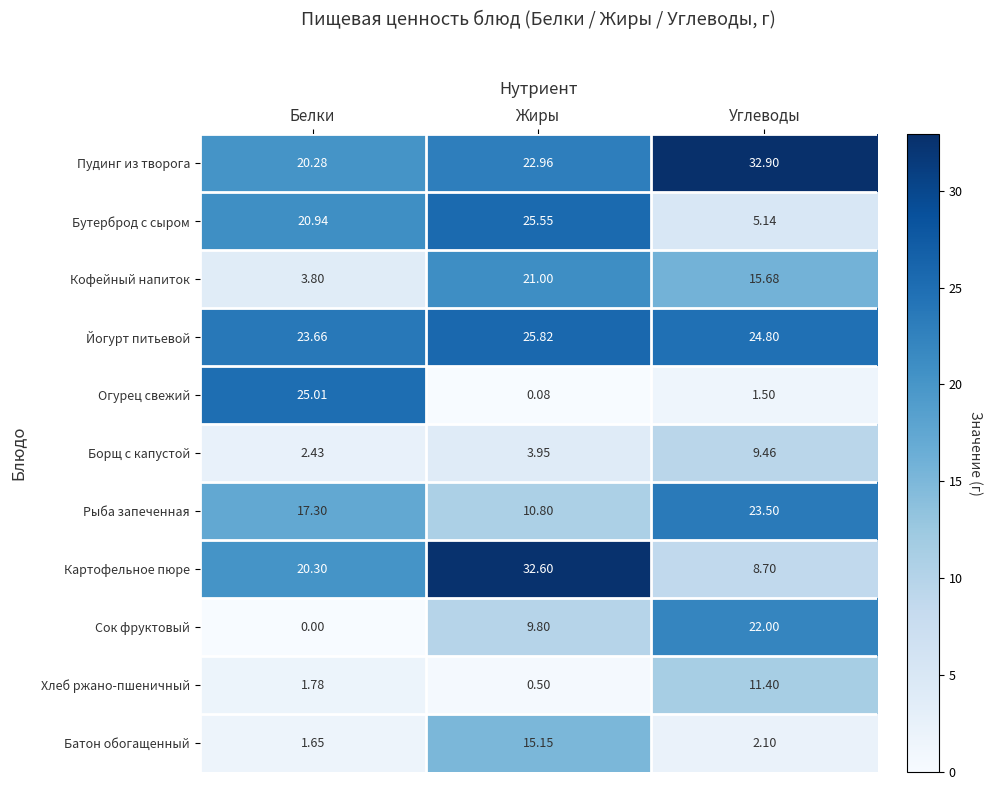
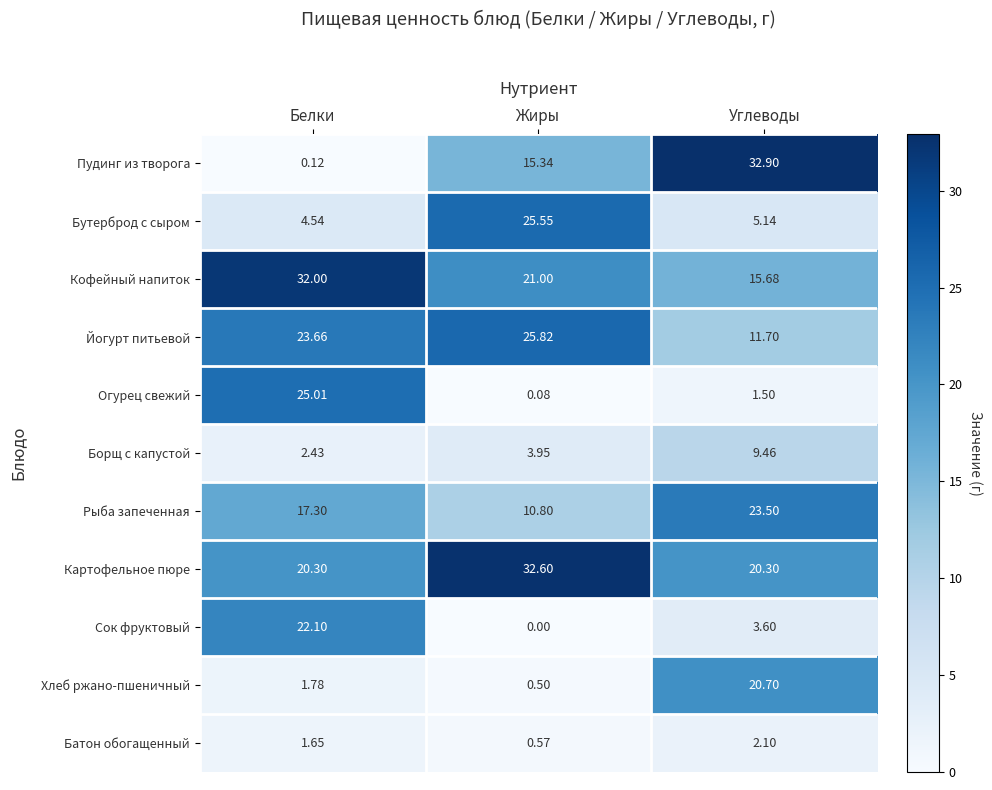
  {
    "Пудинг из творога": {
-     "Белки": 20.28,
-     "Жиры": 22.96,
+     "Белки": 0.12,
+     "Жиры": 15.34,
      "Углеводы": 32.90
    },
    "Бутерброд с сыром": {
-     "Белки": 20.94,
+     "Белки": 4.54,
      "Жиры": 25.55,
      "Углеводы": 5.14
    },
    "Кофейный напиток": {
-     "Белки": 3.80,
+     "Белки": 32.00,
      "Жиры": 21.00,
      "Углеводы": 15.68
    },
    "Йогурт питьевой": {
      "Белки": 23.66,
      "Жиры": 25.82,
-     "Углеводы": 24.80
+     "Углеводы": 11.70
    },
    "Огурец свежий": {
      "Белки": 25.01,
      "Жиры": 0.08,
      "Углеводы": 1.50
    },
    "Борщ с капустой": {
      "Белки": 2.43,
      "Жиры": 3.95,
      "Углеводы": 9.46
    },
    "Рыба запеченная": {
      "Белки": 17.30,
      "Жиры": 10.80,
      "Углеводы": 23.50
    },
    "Картофельное пюре": {
      "Белки": 20.30,
      "Жиры": 32.60,
-     "Углеводы": 8.70
+     "Углеводы": 20.30
    },
    "Сок фруктовый": {
-     "Белки": 0.00,
-     "Жиры": 9.80,
-     "Углеводы": 22.00
+     "Белки": 22.10,
+     "Жиры": 0.00,
+     "Углеводы": 3.60
    },
    "Хлеб ржано-пшеничный": {
      "Белки": 1.78,
      "Жиры": 0.50,
-     "Углеводы": 11.40
+     "Углеводы": 20.70
    },
    "Батон обогащенный": {
      "Белки": 1.65,
-     "Жиры": 15.15,
+     "Жиры": 0.57,
      "Углеводы": 2.10
    }
  }
